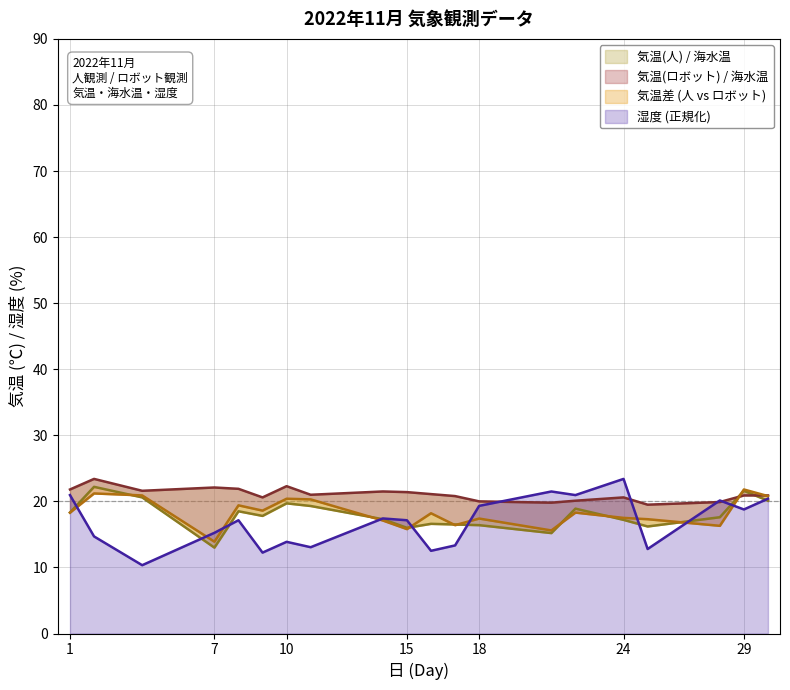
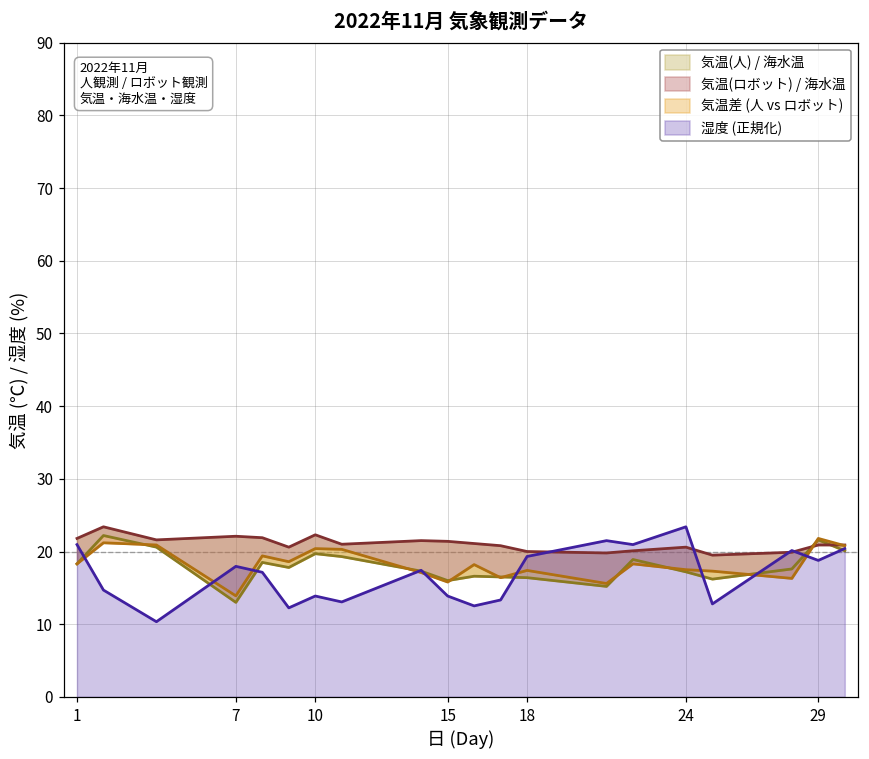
  {
    "湿度 (正規化)": {
      "1": 21,
-     "7": 15,
+     "7": 18,
      "10": 14,
-     "15": 17,
+     "15": 14,
      "18": 19,
      "24": 23,
      "29": 19
    }
  }
